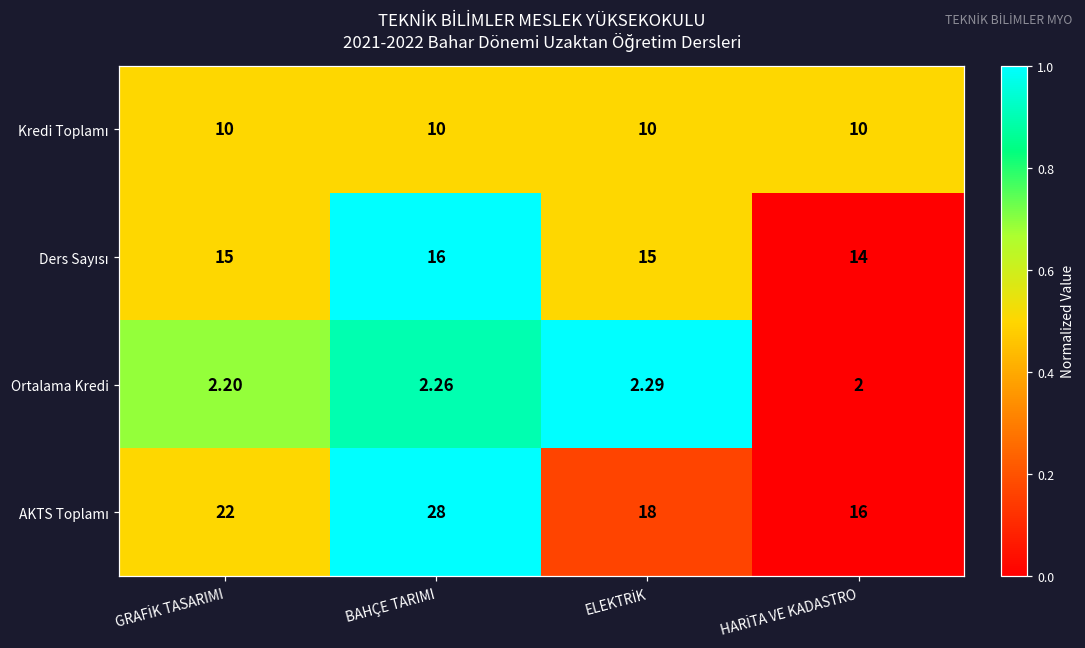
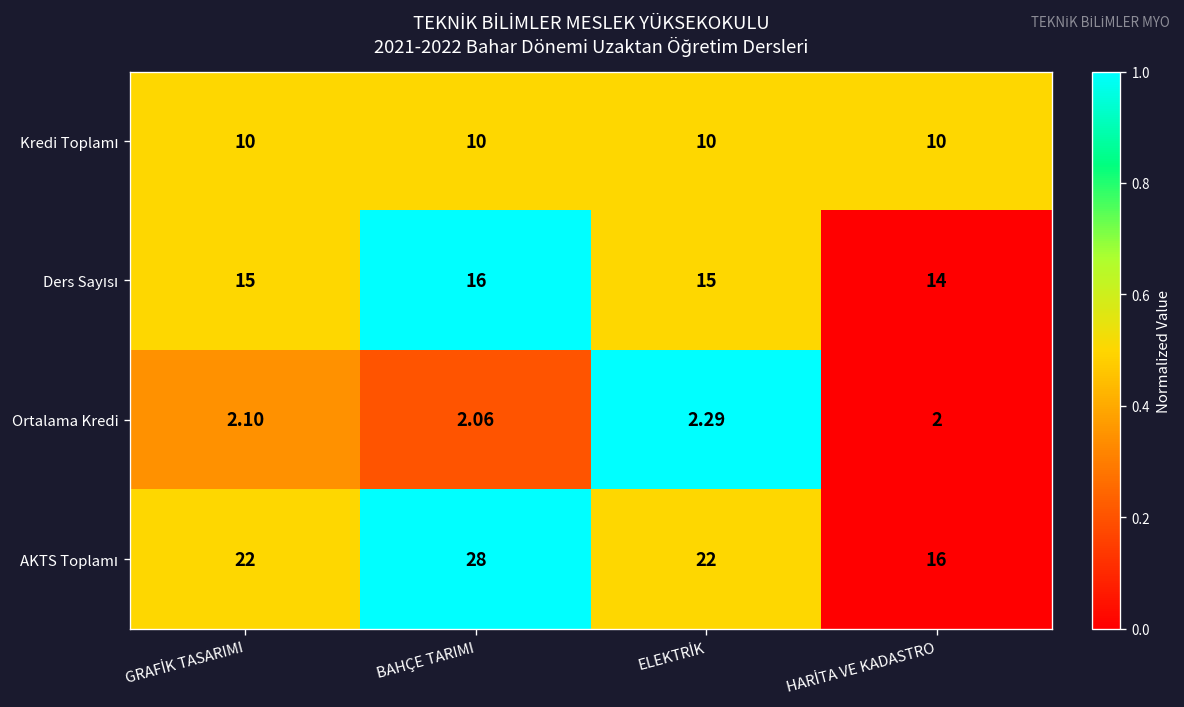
  {
    "Kredi Toplamı": {
      "GRAFİK TASARIMI": 10,
      "BAHÇE TARIMI": 10,
      "ELEKTRİK": 10,
      "HARİTA VE KADASTRO": 10
    },
    "Ders Sayısı": {
      "GRAFİK TASARIMI": 15,
      "BAHÇE TARIMI": 16,
      "ELEKTRİK": 15,
      "HARİTA VE KADASTRO": 14
    },
    "Ortalama Kredi": {
-     "GRAFİK TASARIMI": 2.20,
-     "BAHÇE TARIMI": 2.26,
+     "GRAFİK TASARIMI": 2.10,
+     "BAHÇE TARIMI": 2.06,
      "ELEKTRİK": 2.29,
      "HARİTA VE KADASTRO": 2
    },
    "AKTS Toplamı": {
      "GRAFİK TASARIMI": 22,
      "BAHÇE TARIMI": 28,
-     "ELEKTRİK": 18,
+     "ELEKTRİK": 22,
      "HARİTA VE KADASTRO": 16
    }
  }
